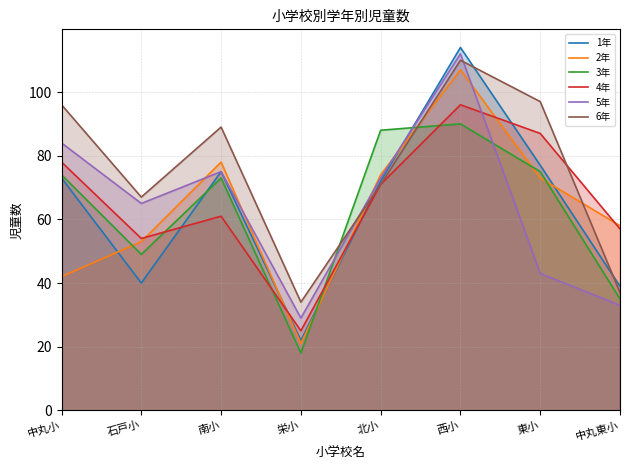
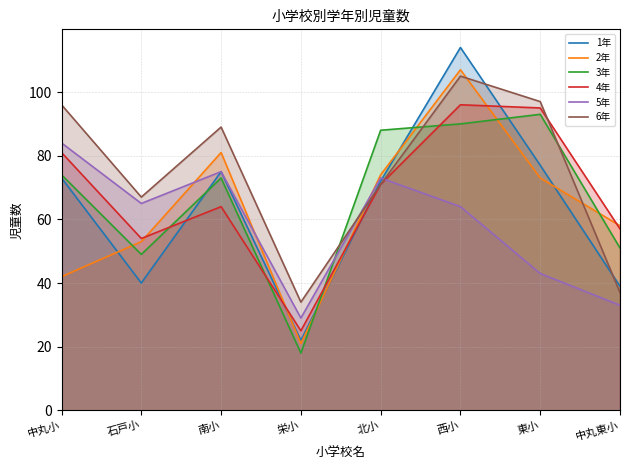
  {
    "1年": {
      "中丸小": 73,
      "石戸小": 40,
      "栄小": 22,
      "北小": 72,
      "西小": 114,
      "東小": 77,
      "中丸東小": 39
    },
    "2年": {
      "中丸小": 42,
      "石戸小": 53,
-     "南小": 78,
+     "南小": 81,
      "栄小": 21,
      "北小": 74,
      "西小": 107,
      "東小": 73,
      "中丸東小": 58
    },
    "3年": {
      "中丸小": 74,
      "石戸小": 49,
      "南小": 73,
      "栄小": 18,
      "北小": 88,
      "西小": 90,
-     "東小": 75,
-     "中丸東小": 35
+     "東小": 93,
+     "中丸東小": 51
    },
    "4年": {
-     "中丸小": 78,
+     "中丸小": 81,
      "石戸小": 54,
-     "南小": 61,
+     "南小": 64,
      "栄小": 25,
      "西小": 96,
-     "東小": 87,
+     "東小": 95,
      "中丸東小": 57
    },
    "5年": {
      "中丸小": 84,
      "石戸小": 65,
      "栄小": 29,
      "北小": 73,
-     "西小": 112,
+     "西小": 64,
      "東小": 43,
      "中丸東小": 33
    },
    "6年": {
      "中丸小": 96,
      "石戸小": 67,
      "南小": 89,
      "栄小": 34,
-     "西小": 110,
+     "西小": 105,
      "東小": 97,
      "中丸東小": 37
    }
  }
